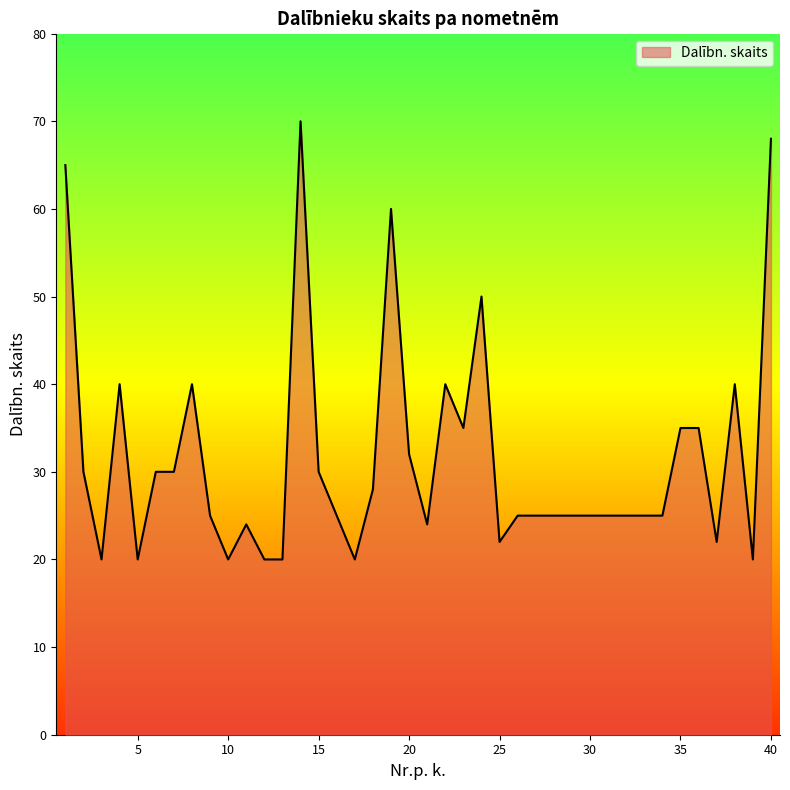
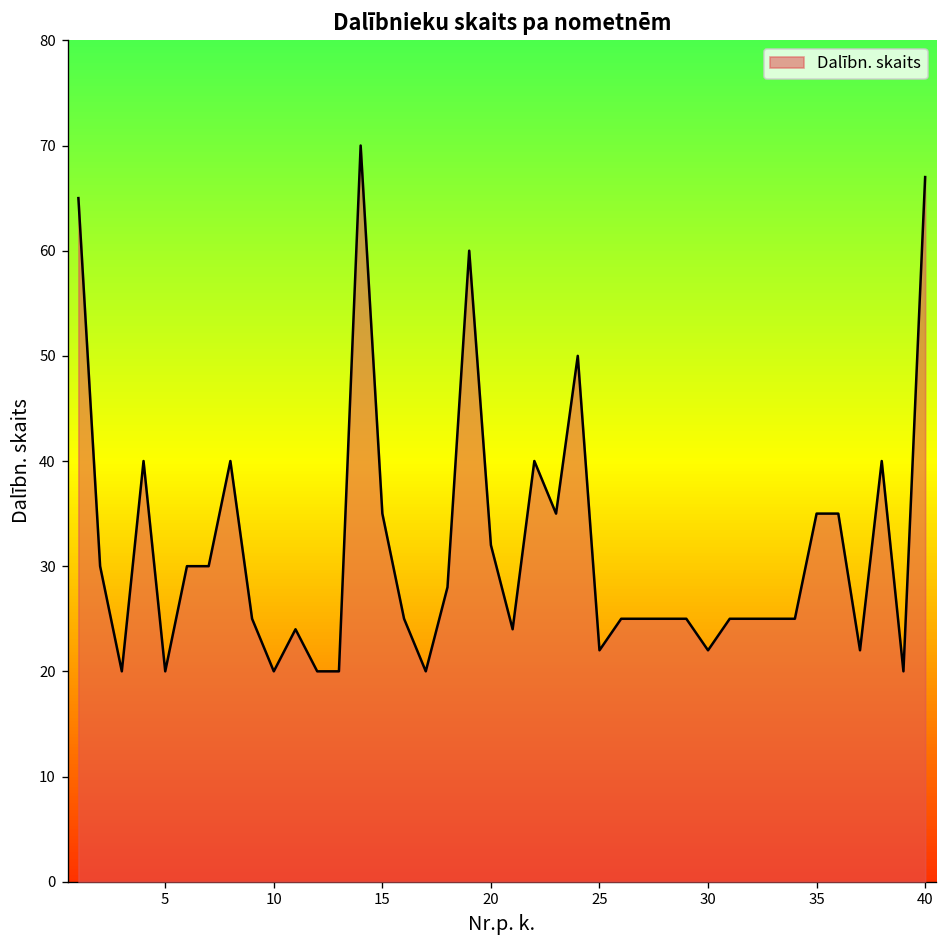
  {
    "5": 20,
    "10": 20,
-   "15": 30,
+   "15": 35,
    "20": 32,
    "25": 22,
-   "30": 25,
+   "30": 22,
    "35": 35,
-   "40": 68
+   "40": 67
  }
